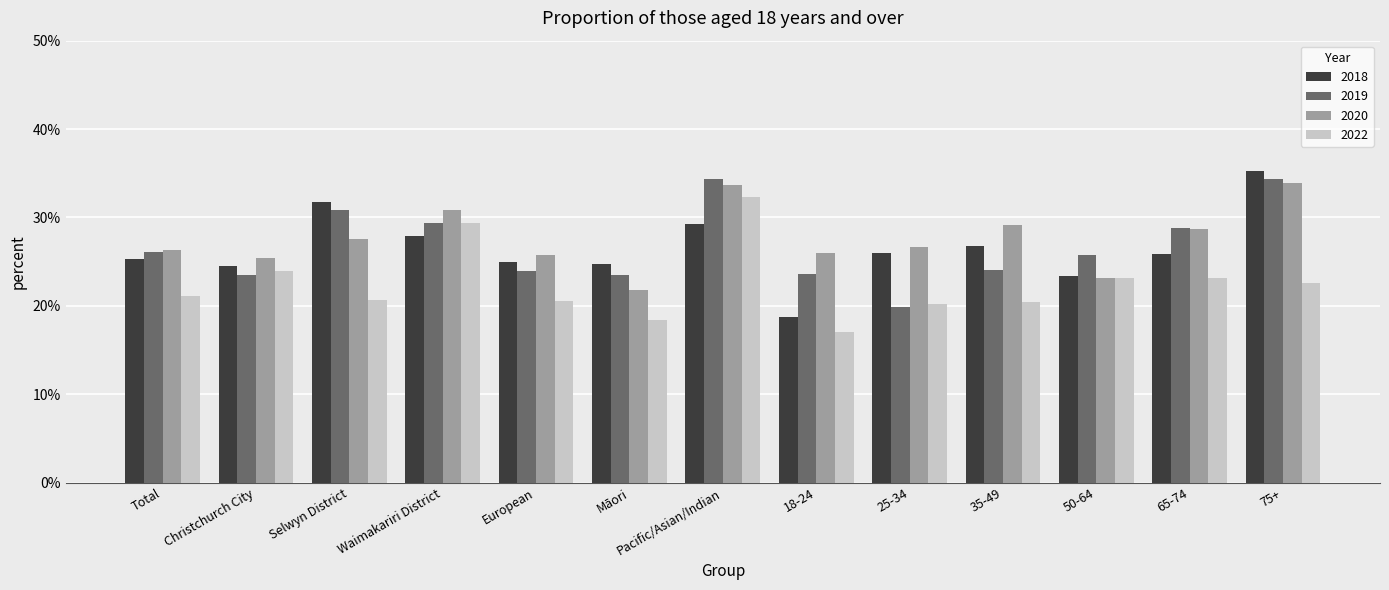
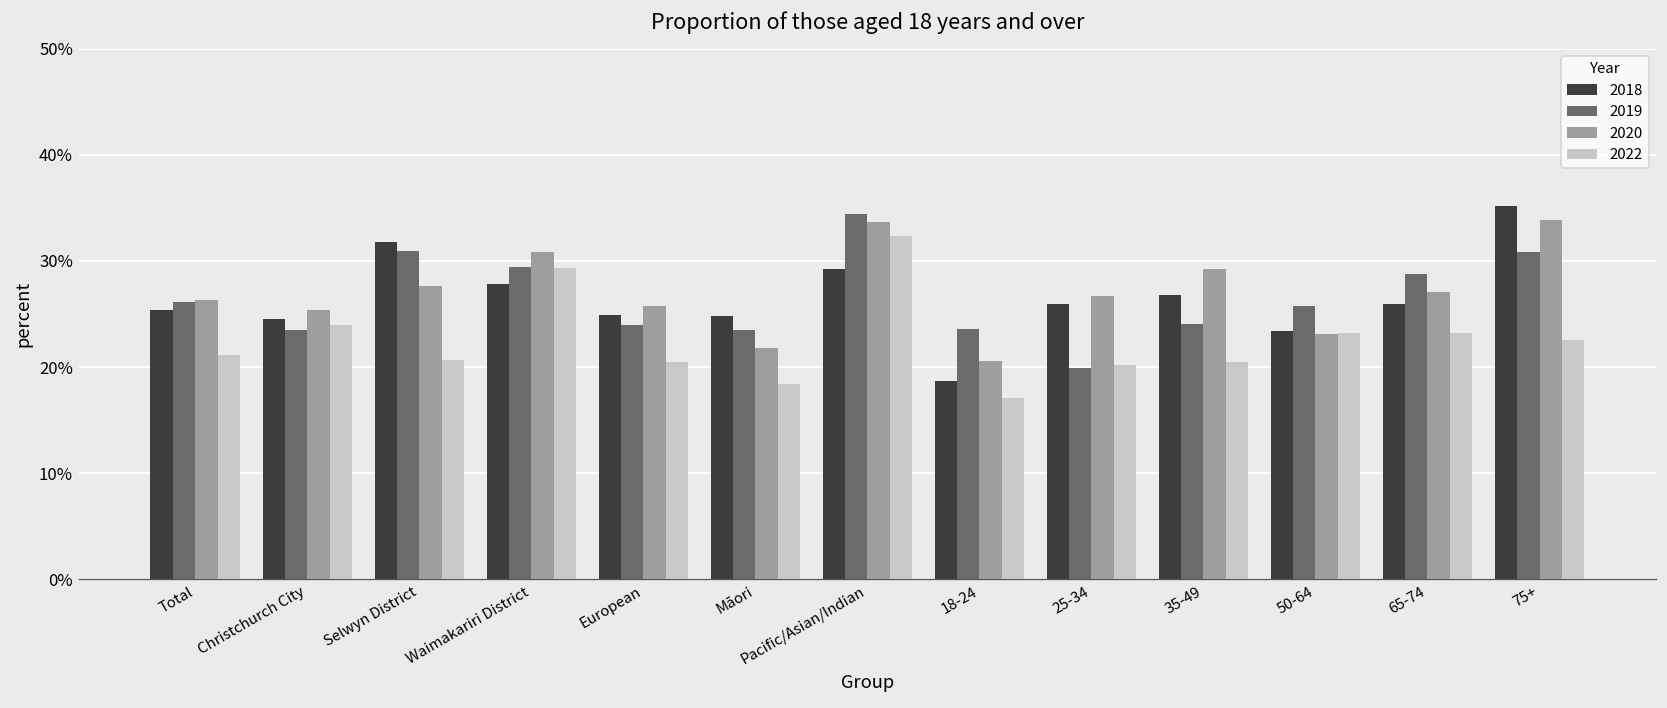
  {
    "2018": {
      "Total": "25%",
      "Christchurch City": "24%",
      "Selwyn District": "32%",
      "Waimakariri District": "28%",
      "European": "25%",
      "Māori": "25%",
      "Pacific/Asian/Indian": "29%",
      "18-24": "19%",
      "25-34": "26%",
      "35-49": "27%",
      "50-64": "23%",
      "65-74": "26%",
      "75+": "35%"
    },
    "2019": {
      "Total": "26%",
      "Christchurch City": "24%",
      "Selwyn District": "31%",
      "Waimakariri District": "29%",
      "European": "24%",
      "Māori": "24%",
      "Pacific/Asian/Indian": "34%",
      "18-24": "24%",
      "25-34": "20%",
      "35-49": "24%",
      "50-64": "26%",
      "65-74": "29%",
-     "75+": "34%"
+     "75+": "31%"
    },
    "2020": {
      "Total": "26%",
      "Christchurch City": "25%",
      "Selwyn District": "28%",
      "Waimakariri District": "31%",
      "European": "26%",
      "Māori": "22%",
      "Pacific/Asian/Indian": "34%",
-     "18-24": "26%",
+     "18-24": "21%",
      "25-34": "27%",
      "35-49": "29%",
      "50-64": "23%",
-     "65-74": "29%",
+     "65-74": "27%",
      "75+": "34%"
    },
    "2022": {
      "Total": "21%",
      "Christchurch City": "24%",
      "Selwyn District": "21%",
      "Waimakariri District": "29%",
      "European": "20%",
      "Māori": "18%",
      "Pacific/Asian/Indian": "32%",
      "18-24": "17%",
      "25-34": "20%",
      "35-49": "20%",
      "50-64": "23%",
      "65-74": "23%",
      "75+": "23%"
    }
  }
